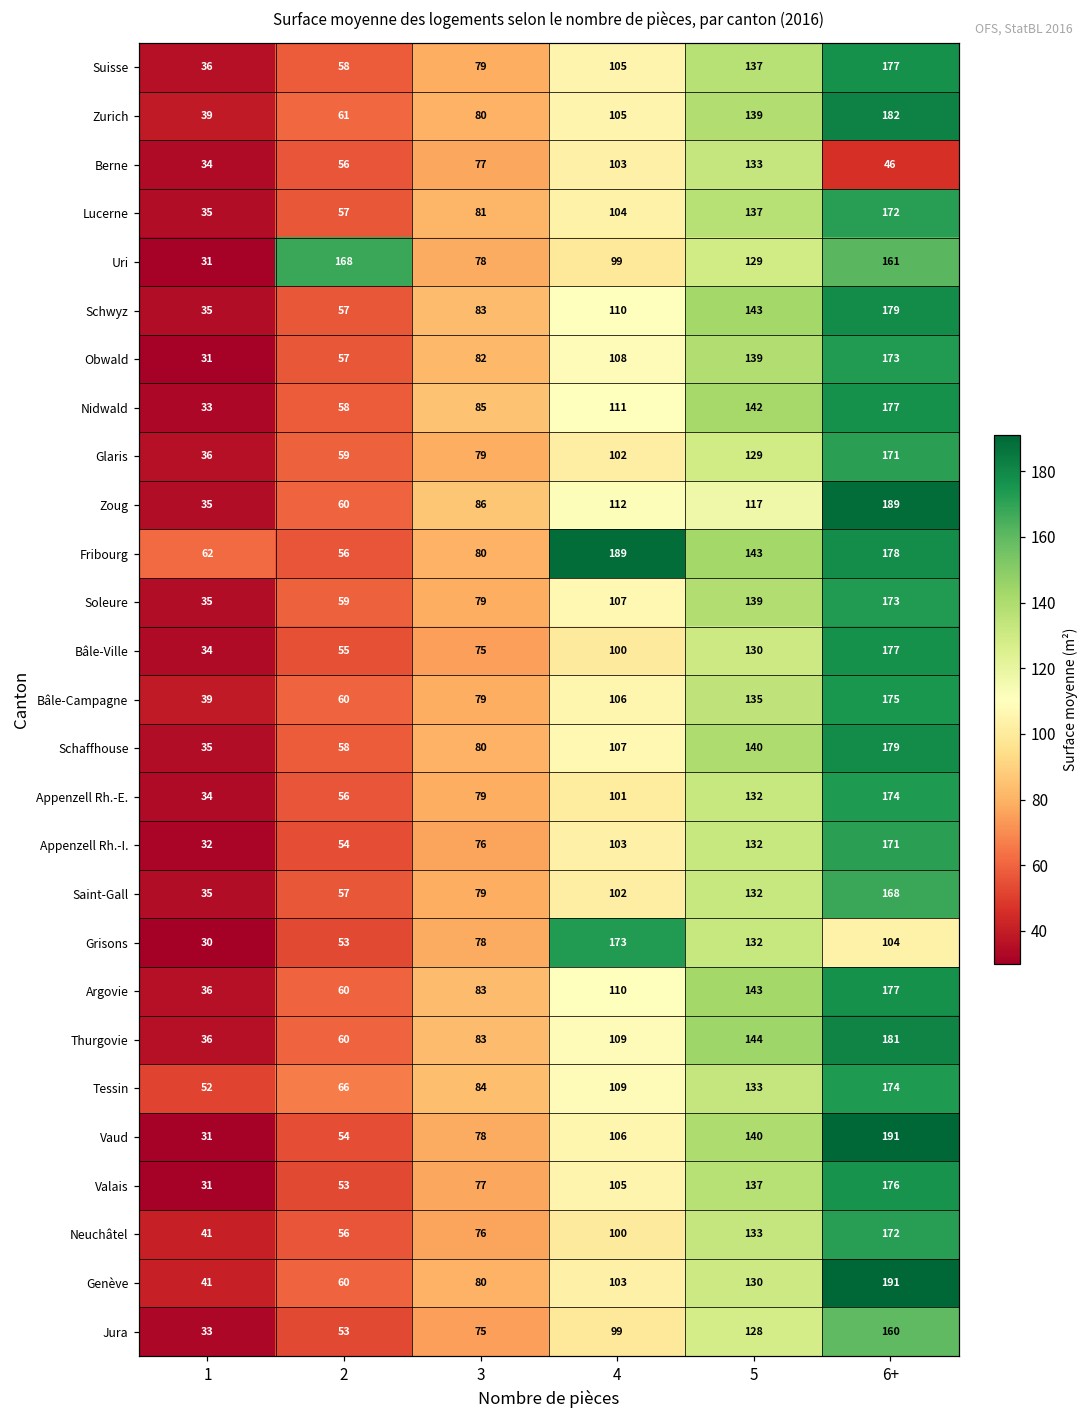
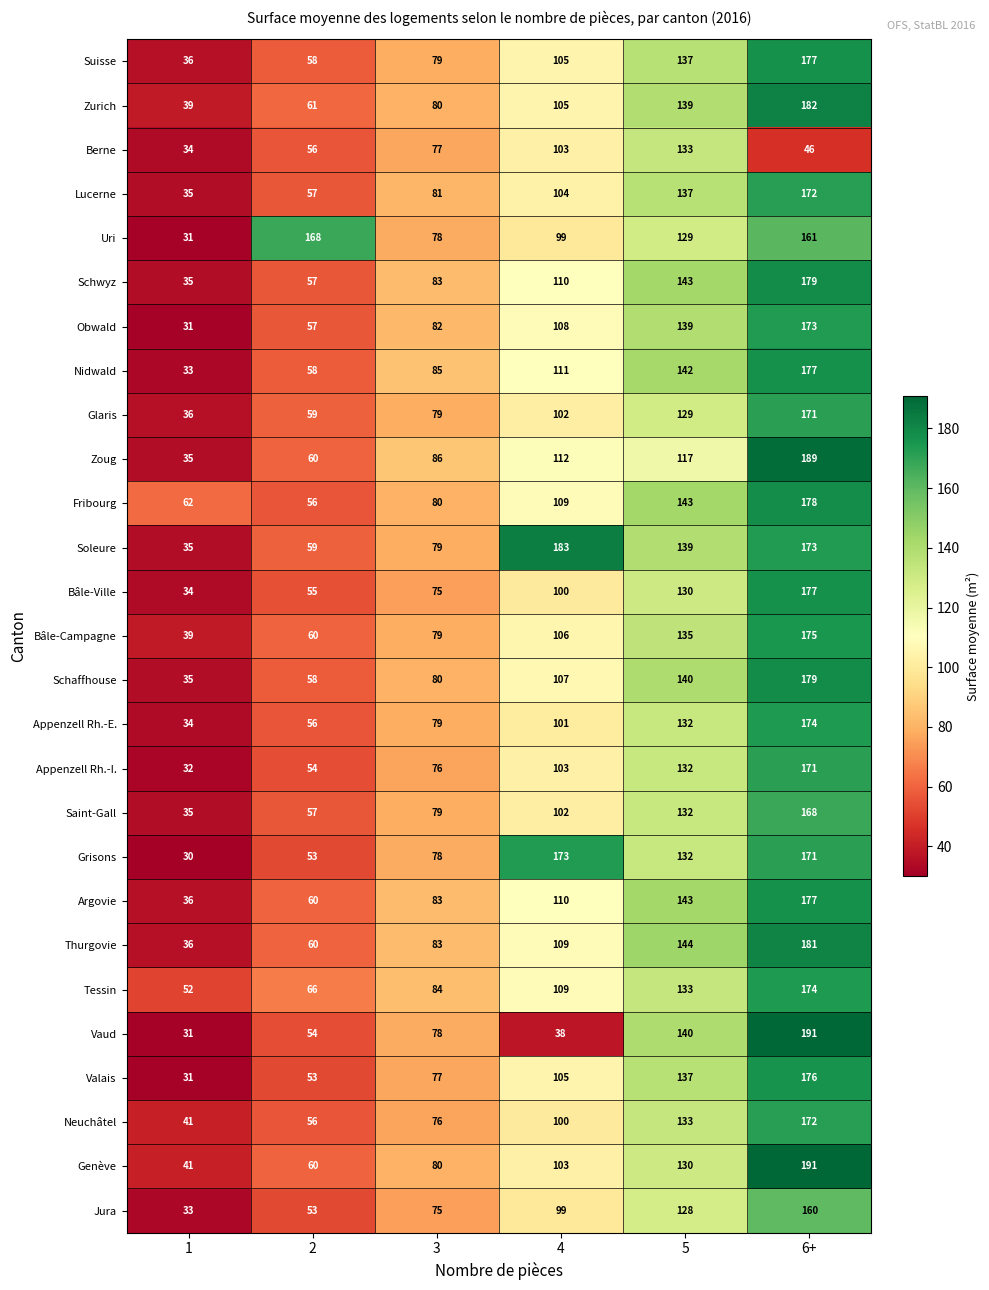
  {
    "Suisse": {
      "1": 36,
      "2": 58,
      "3": 79,
      "4": 105,
      "5": 137,
      "6+": 177
    },
    "Zurich": {
      "1": 39,
      "2": 61,
      "3": 80,
      "4": 105,
      "5": 139,
      "6+": 182
    },
    "Berne": {
      "1": 34,
      "2": 56,
      "3": 77,
      "4": 103,
      "5": 133,
      "6+": 46
    },
    "Lucerne": {
      "1": 35,
      "2": 57,
      "3": 81,
      "4": 104,
      "5": 137,
      "6+": 172
    },
    "Uri": {
      "1": 31,
      "2": 168,
      "3": 78,
      "4": 99,
      "5": 129,
      "6+": 161
    },
    "Schwyz": {
      "1": 35,
      "2": 57,
      "3": 83,
      "4": 110,
      "5": 143,
      "6+": 179
    },
    "Obwald": {
      "1": 31,
      "2": 57,
      "3": 82,
      "4": 108,
      "5": 139,
      "6+": 173
    },
    "Nidwald": {
      "1": 33,
      "2": 58,
      "3": 85,
      "4": 111,
      "5": 142,
      "6+": 177
    },
    "Glaris": {
      "1": 36,
      "2": 59,
      "3": 79,
      "4": 102,
      "5": 129,
      "6+": 171
    },
    "Zoug": {
      "1": 35,
      "2": 60,
      "3": 86,
      "4": 112,
      "5": 117,
      "6+": 189
    },
    "Fribourg": {
      "1": 62,
      "2": 56,
      "3": 80,
-     "4": 189,
+     "4": 109,
      "5": 143,
      "6+": 178
    },
    "Soleure": {
      "1": 35,
      "2": 59,
      "3": 79,
-     "4": 107,
+     "4": 183,
      "5": 139,
      "6+": 173
    },
    "Bâle-Ville": {
      "1": 34,
      "2": 55,
      "3": 75,
      "4": 100,
      "5": 130,
      "6+": 177
    },
    "Bâle-Campagne": {
      "1": 39,
      "2": 60,
      "3": 79,
      "4": 106,
      "5": 135,
      "6+": 175
    },
    "Schaffhouse": {
      "1": 35,
      "2": 58,
      "3": 80,
      "4": 107,
      "5": 140,
      "6+": 179
    },
    "Appenzell Rh.-E.": {
      "1": 34,
      "2": 56,
      "3": 79,
      "4": 101,
      "5": 132,
      "6+": 174
    },
    "Appenzell Rh.-I.": {
      "1": 32,
      "2": 54,
      "3": 76,
      "4": 103,
      "5": 132,
      "6+": 171
    },
    "Saint-Gall": {
      "1": 35,
      "2": 57,
      "3": 79,
      "4": 102,
      "5": 132,
      "6+": 168
    },
    "Grisons": {
      "1": 30,
      "2": 53,
      "3": 78,
      "4": 173,
      "5": 132,
-     "6+": 104
+     "6+": 171
    },
    "Argovie": {
      "1": 36,
      "2": 60,
      "3": 83,
      "4": 110,
      "5": 143,
      "6+": 177
    },
    "Thurgovie": {
      "1": 36,
      "2": 60,
      "3": 83,
      "4": 109,
      "5": 144,
      "6+": 181
    },
    "Tessin": {
      "1": 52,
      "2": 66,
      "3": 84,
      "4": 109,
      "5": 133,
      "6+": 174
    },
    "Vaud": {
      "1": 31,
      "2": 54,
      "3": 78,
-     "4": 106,
+     "4": 38,
      "5": 140,
      "6+": 191
    },
    "Valais": {
      "1": 31,
      "2": 53,
      "3": 77,
      "4": 105,
      "5": 137,
      "6+": 176
    },
    "Neuchâtel": {
      "1": 41,
      "2": 56,
      "3": 76,
      "4": 100,
      "5": 133,
      "6+": 172
    },
    "Genève": {
      "1": 41,
      "2": 60,
      "3": 80,
      "4": 103,
      "5": 130,
      "6+": 191
    },
    "Jura": {
      "1": 33,
      "2": 53,
      "3": 75,
      "4": 99,
      "5": 128,
      "6+": 160
    }
  }
